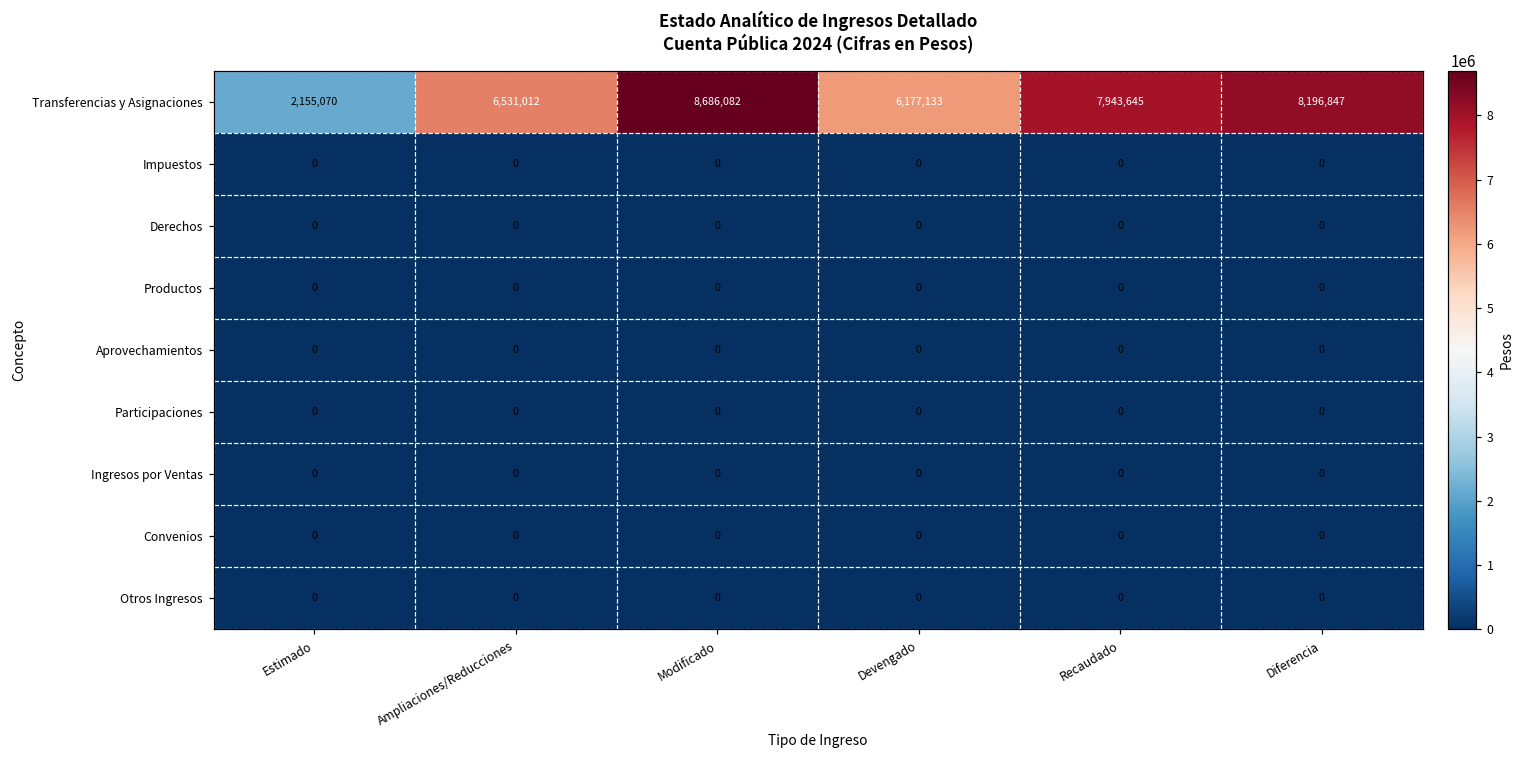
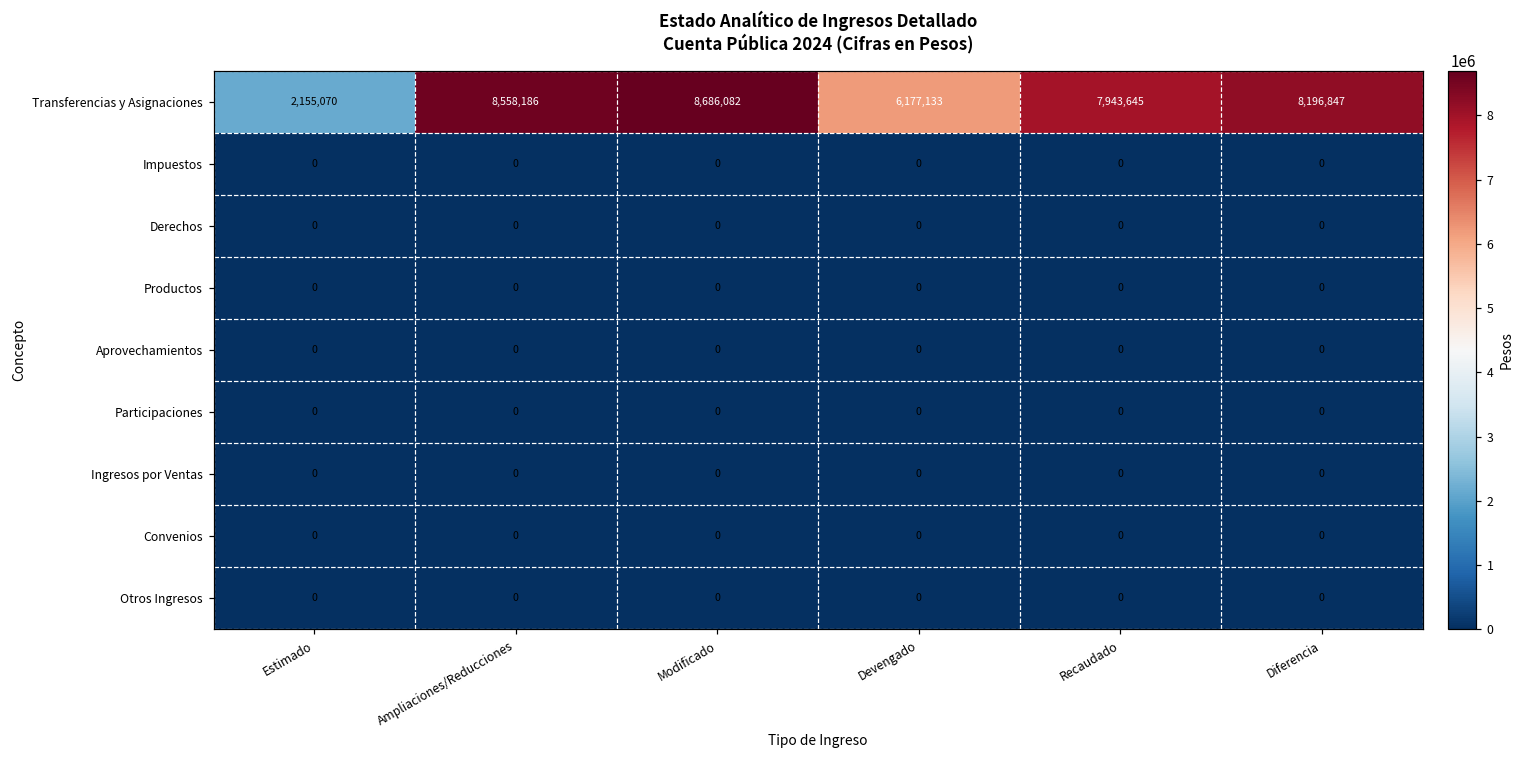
  {
    "Transferencias y Asignaciones": {
      "Estimado": "2,155,070",
-     "Ampliaciones/Reducciones": "6,531,012",
+     "Ampliaciones/Reducciones": "8,558,186",
      "Modificado": "8,686,082",
      "Devengado": "6,177,133",
      "Recaudado": "7,943,645",
      "Diferencia": "8,196,847"
    },
    "Impuestos": {
      "Estimado": "0",
      "Ampliaciones/Reducciones": "0",
      "Modificado": "0",
      "Devengado": "0",
      "Recaudado": "0",
      "Diferencia": "0"
    },
    "Derechos": {
      "Estimado": "0",
      "Ampliaciones/Reducciones": "0",
      "Modificado": "0",
      "Devengado": "0",
      "Recaudado": "0",
      "Diferencia": "0"
    },
    "Productos": {
      "Estimado": "0",
      "Ampliaciones/Reducciones": "0",
      "Modificado": "0",
      "Devengado": "0",
      "Recaudado": "0",
      "Diferencia": "0"
    },
    "Aprovechamientos": {
      "Estimado": "0",
      "Ampliaciones/Reducciones": "0",
      "Modificado": "0",
      "Devengado": "0",
      "Recaudado": "0",
      "Diferencia": "0"
    },
    "Participaciones": {
      "Estimado": "0",
      "Ampliaciones/Reducciones": "0",
      "Modificado": "0",
      "Devengado": "0",
      "Recaudado": "0",
      "Diferencia": "0"
    },
    "Ingresos por Ventas": {
      "Estimado": "0",
      "Ampliaciones/Reducciones": "0",
      "Modificado": "0",
      "Devengado": "0",
      "Recaudado": "0",
      "Diferencia": "0"
    },
    "Convenios": {
      "Estimado": "0",
      "Ampliaciones/Reducciones": "0",
      "Modificado": "0",
      "Devengado": "0",
      "Recaudado": "0",
      "Diferencia": "0"
    },
    "Otros Ingresos": {
      "Estimado": "0",
      "Ampliaciones/Reducciones": "0",
      "Modificado": "0",
      "Devengado": "0",
      "Recaudado": "0",
      "Diferencia": "0"
    }
  }
